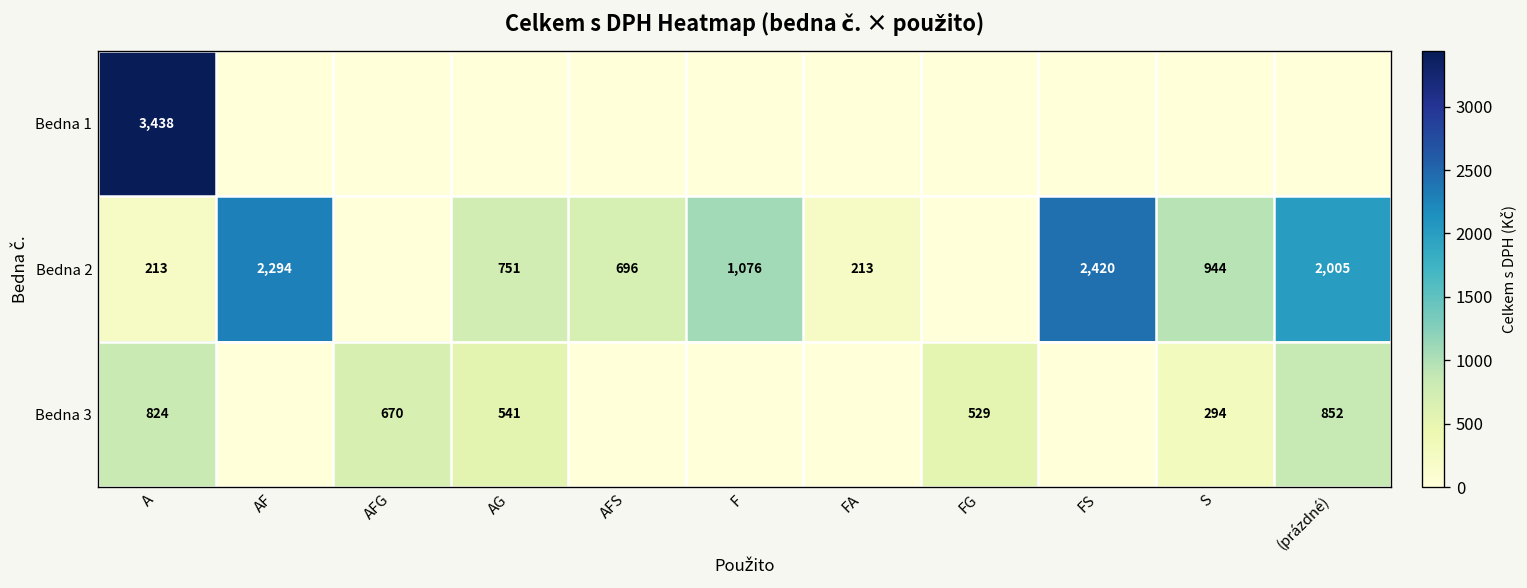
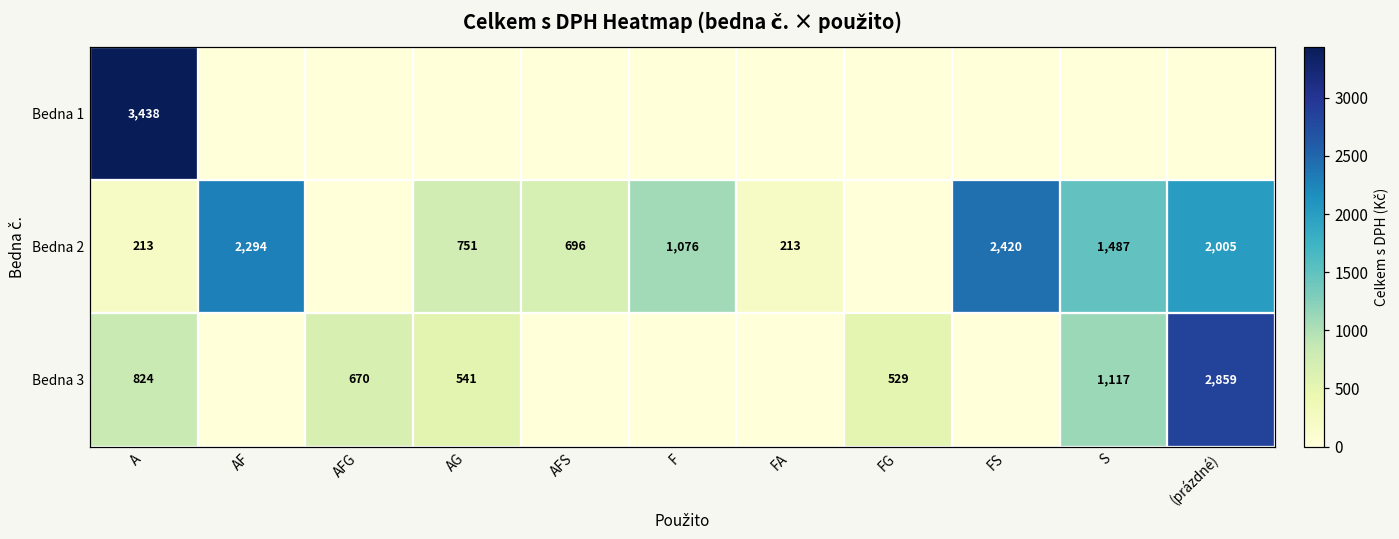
  {
    "Bedna 1": {
      "A": "3,438"
    },
    "Bedna 2": {
      "A": "213",
      "AF": "2,294",
      "AG": "751",
      "AFS": "696",
      "F": "1,076",
      "FA": "213",
      "FS": "2,420",
-     "S": "944",
+     "S": "1,487",
      "(prázdné)": "2,005"
    },
    "Bedna 3": {
      "A": "824",
      "AFG": "670",
      "AG": "541",
      "FG": "529",
-     "S": "294",
-     "(prázdné)": "852"
+     "S": "1,117",
+     "(prázdné)": "2,859"
    }
  }
